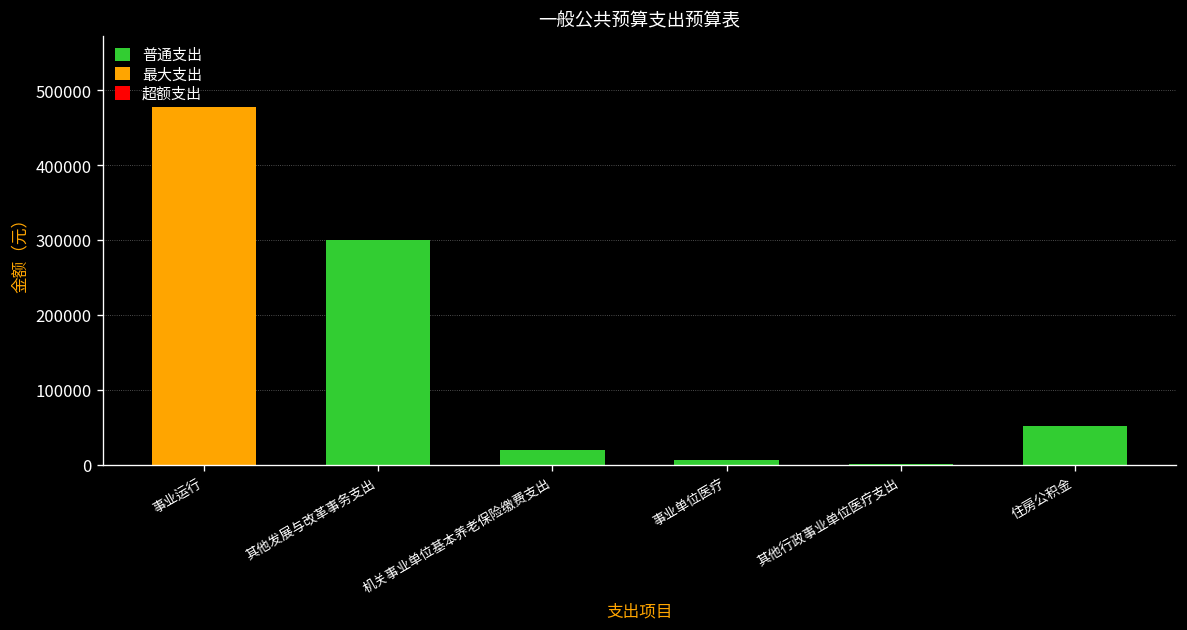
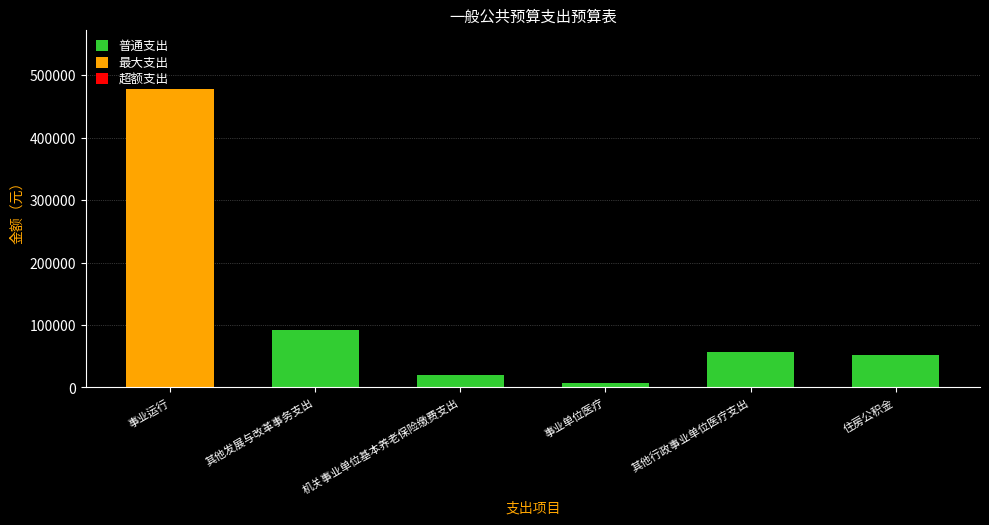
  {
    "事业运行": 480000,
-   "其他发展与改革事务支出": 300000,
+   "其他发展与改革事务支出": 90000,
    "机关事业单位基本养老保险缴费支出": 20000,
    "事业单位医疗": 10000,
-   "其他行政事业单位医疗支出": 0,
+   "其他行政事业单位医疗支出": 60000,
    "住房公积金": 50000
  }
